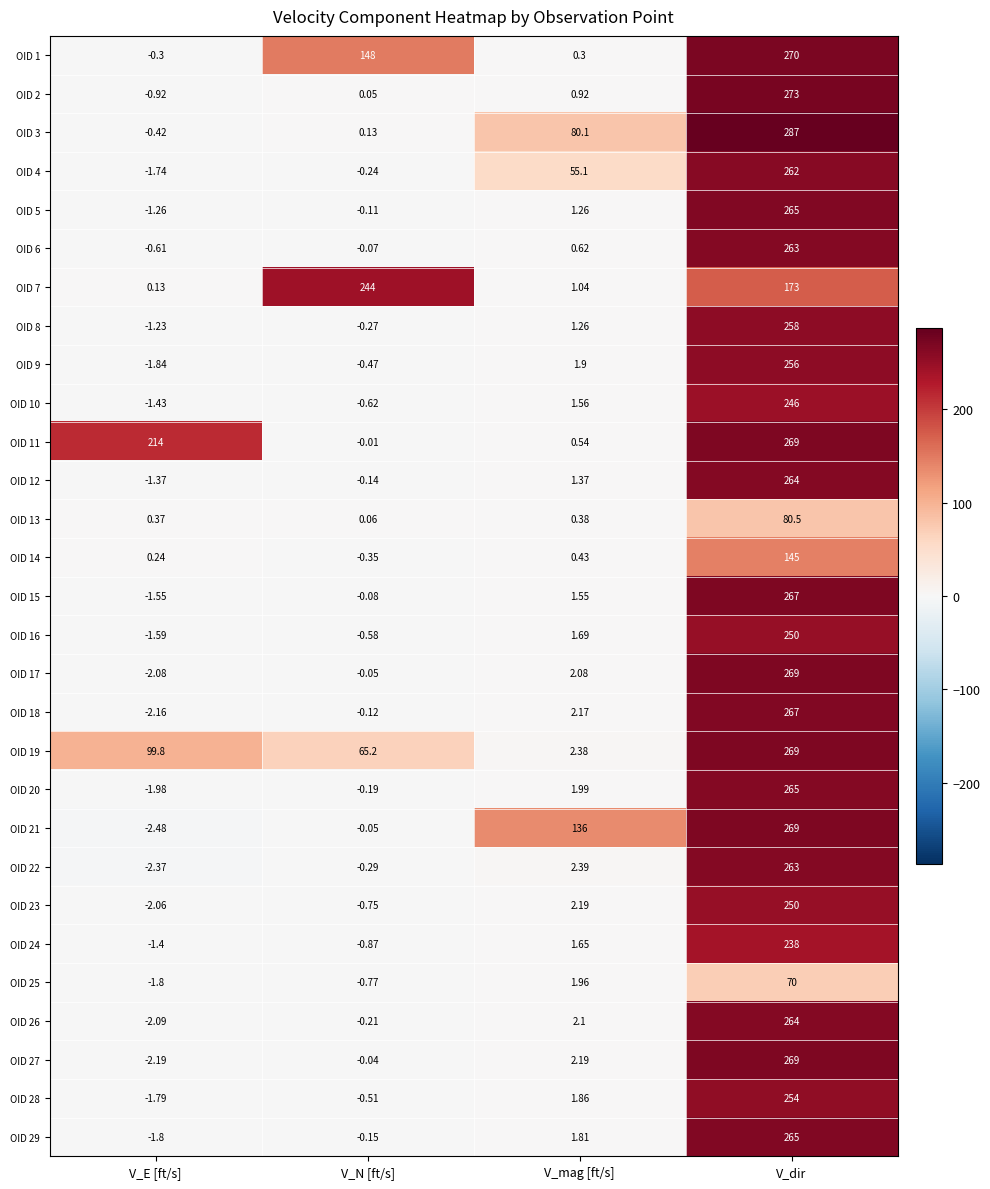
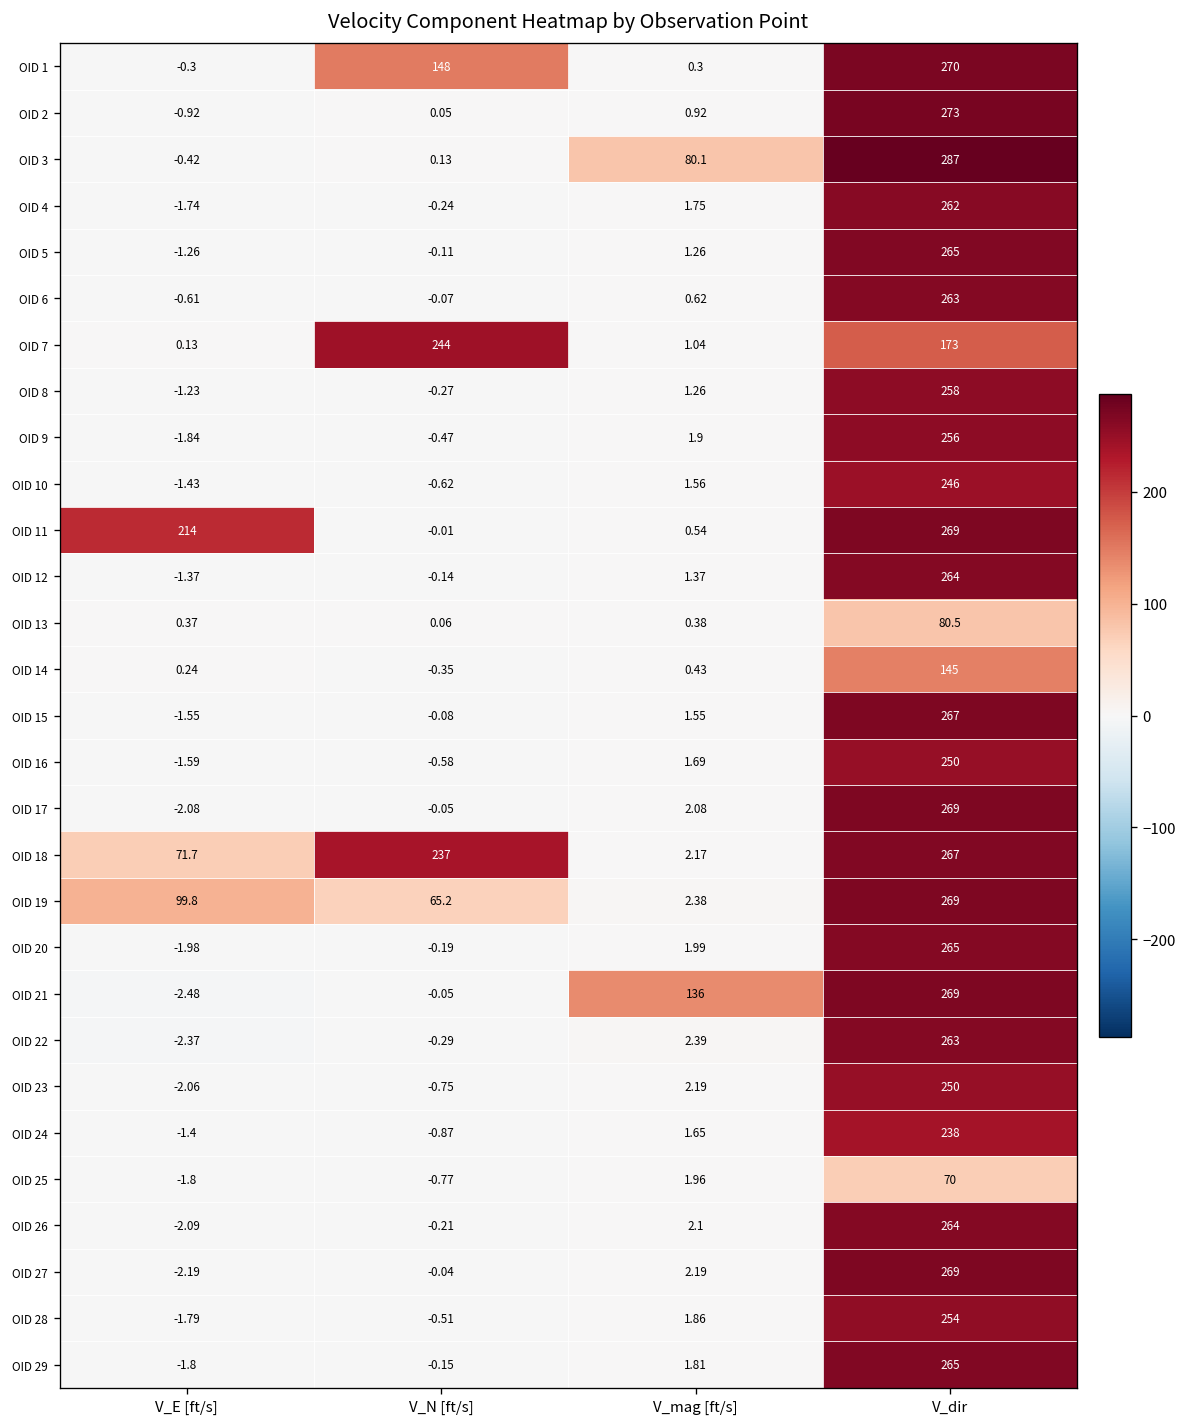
  {
    "OID 1": {
      "V_E [ft/s]": -0.3,
      "V_N [ft/s]": 148,
      "V_mag [ft/s]": 0.3,
      "V_dir": 270
    },
    "OID 2": {
      "V_E [ft/s]": -0.92,
      "V_N [ft/s]": 0.05,
      "V_mag [ft/s]": 0.92,
      "V_dir": 273
    },
    "OID 3": {
      "V_E [ft/s]": -0.42,
      "V_N [ft/s]": 0.13,
      "V_mag [ft/s]": 80.1,
      "V_dir": 287
    },
    "OID 4": {
      "V_E [ft/s]": -1.74,
      "V_N [ft/s]": -0.24,
-     "V_mag [ft/s]": 55.1,
+     "V_mag [ft/s]": 1.75,
      "V_dir": 262
    },
    "OID 5": {
      "V_E [ft/s]": -1.26,
      "V_N [ft/s]": -0.11,
      "V_mag [ft/s]": 1.26,
      "V_dir": 265
    },
    "OID 6": {
      "V_E [ft/s]": -0.61,
      "V_N [ft/s]": -0.07,
      "V_mag [ft/s]": 0.62,
      "V_dir": 263
    },
    "OID 7": {
      "V_E [ft/s]": 0.13,
      "V_N [ft/s]": 244,
      "V_mag [ft/s]": 1.04,
      "V_dir": 173
    },
    "OID 8": {
      "V_E [ft/s]": -1.23,
      "V_N [ft/s]": -0.27,
      "V_mag [ft/s]": 1.26,
      "V_dir": 258
    },
    "OID 9": {
      "V_E [ft/s]": -1.84,
      "V_N [ft/s]": -0.47,
      "V_mag [ft/s]": 1.9,
      "V_dir": 256
    },
    "OID 10": {
      "V_E [ft/s]": -1.43,
      "V_N [ft/s]": -0.62,
      "V_mag [ft/s]": 1.56,
      "V_dir": 246
    },
    "OID 11": {
      "V_E [ft/s]": 214,
      "V_N [ft/s]": -0.01,
      "V_mag [ft/s]": 0.54,
      "V_dir": 269
    },
    "OID 12": {
      "V_E [ft/s]": -1.37,
      "V_N [ft/s]": -0.14,
      "V_mag [ft/s]": 1.37,
      "V_dir": 264
    },
    "OID 13": {
      "V_E [ft/s]": 0.37,
      "V_N [ft/s]": 0.06,
      "V_mag [ft/s]": 0.38,
      "V_dir": 80.5
    },
    "OID 14": {
      "V_E [ft/s]": 0.24,
      "V_N [ft/s]": -0.35,
      "V_mag [ft/s]": 0.43,
      "V_dir": 145
    },
    "OID 15": {
      "V_E [ft/s]": -1.55,
      "V_N [ft/s]": -0.08,
      "V_mag [ft/s]": 1.55,
      "V_dir": 267
    },
    "OID 16": {
      "V_E [ft/s]": -1.59,
      "V_N [ft/s]": -0.58,
      "V_mag [ft/s]": 1.69,
      "V_dir": 250
    },
    "OID 17": {
      "V_E [ft/s]": -2.08,
      "V_N [ft/s]": -0.05,
      "V_mag [ft/s]": 2.08,
      "V_dir": 269
    },
    "OID 18": {
-     "V_E [ft/s]": -2.16,
-     "V_N [ft/s]": -0.12,
+     "V_E [ft/s]": 71.7,
+     "V_N [ft/s]": 237,
      "V_mag [ft/s]": 2.17,
      "V_dir": 267
    },
    "OID 19": {
      "V_E [ft/s]": 99.8,
      "V_N [ft/s]": 65.2,
      "V_mag [ft/s]": 2.38,
      "V_dir": 269
    },
    "OID 20": {
      "V_E [ft/s]": -1.98,
      "V_N [ft/s]": -0.19,
      "V_mag [ft/s]": 1.99,
      "V_dir": 265
    },
    "OID 21": {
      "V_E [ft/s]": -2.48,
      "V_N [ft/s]": -0.05,
      "V_mag [ft/s]": 136,
      "V_dir": 269
    },
    "OID 22": {
      "V_E [ft/s]": -2.37,
      "V_N [ft/s]": -0.29,
      "V_mag [ft/s]": 2.39,
      "V_dir": 263
    },
    "OID 23": {
      "V_E [ft/s]": -2.06,
      "V_N [ft/s]": -0.75,
      "V_mag [ft/s]": 2.19,
      "V_dir": 250
    },
    "OID 24": {
      "V_E [ft/s]": -1.4,
      "V_N [ft/s]": -0.87,
      "V_mag [ft/s]": 1.65,
      "V_dir": 238
    },
    "OID 25": {
      "V_E [ft/s]": -1.8,
      "V_N [ft/s]": -0.77,
      "V_mag [ft/s]": 1.96,
      "V_dir": 70
    },
    "OID 26": {
      "V_E [ft/s]": -2.09,
      "V_N [ft/s]": -0.21,
      "V_mag [ft/s]": 2.1,
      "V_dir": 264
    },
    "OID 27": {
      "V_E [ft/s]": -2.19,
      "V_N [ft/s]": -0.04,
      "V_mag [ft/s]": 2.19,
      "V_dir": 269
    },
    "OID 28": {
      "V_E [ft/s]": -1.79,
      "V_N [ft/s]": -0.51,
      "V_mag [ft/s]": 1.86,
      "V_dir": 254
    },
    "OID 29": {
      "V_E [ft/s]": -1.8,
      "V_N [ft/s]": -0.15,
      "V_mag [ft/s]": 1.81,
      "V_dir": 265
    }
  }
